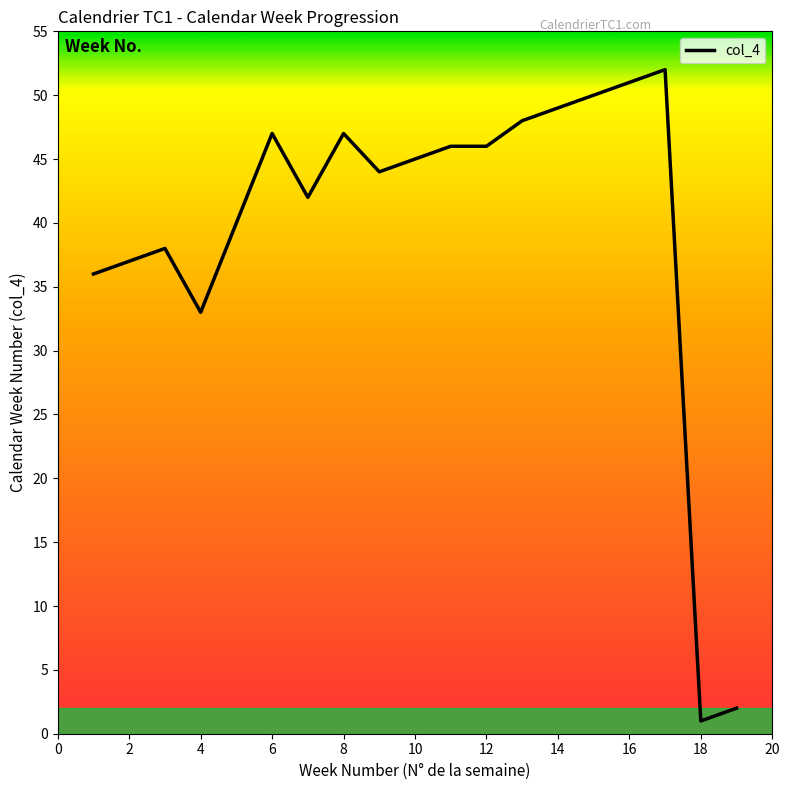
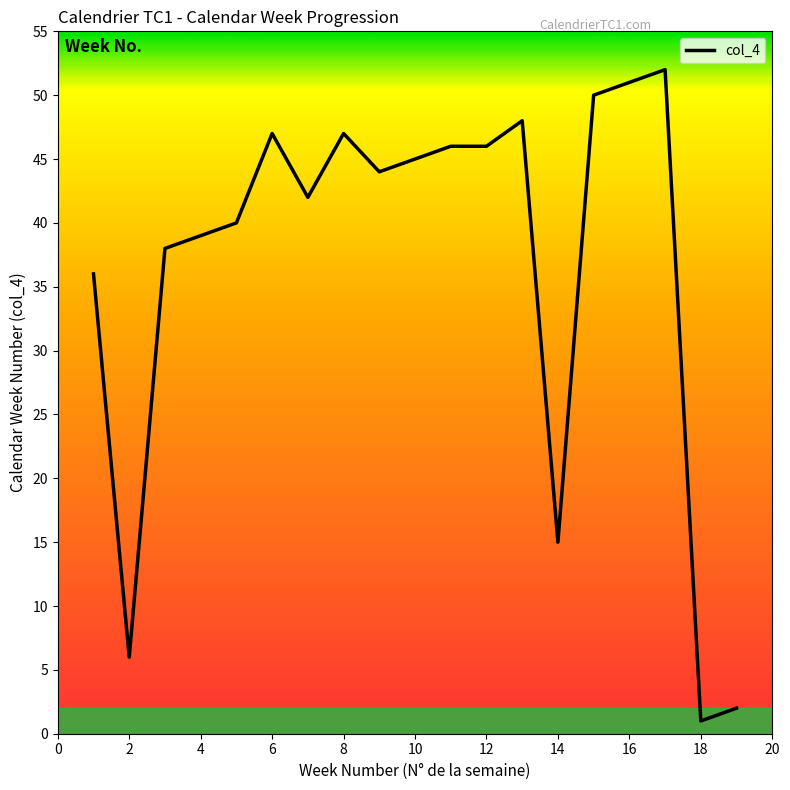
  {
-   "2": 37,
-   "4": 33,
+   "2": 6,
+   "4": 39,
    "6": 47,
    "8": 47,
    "10": 45,
    "12": 46,
-   "14": 49,
+   "14": 15,
    "16": 51
  }
